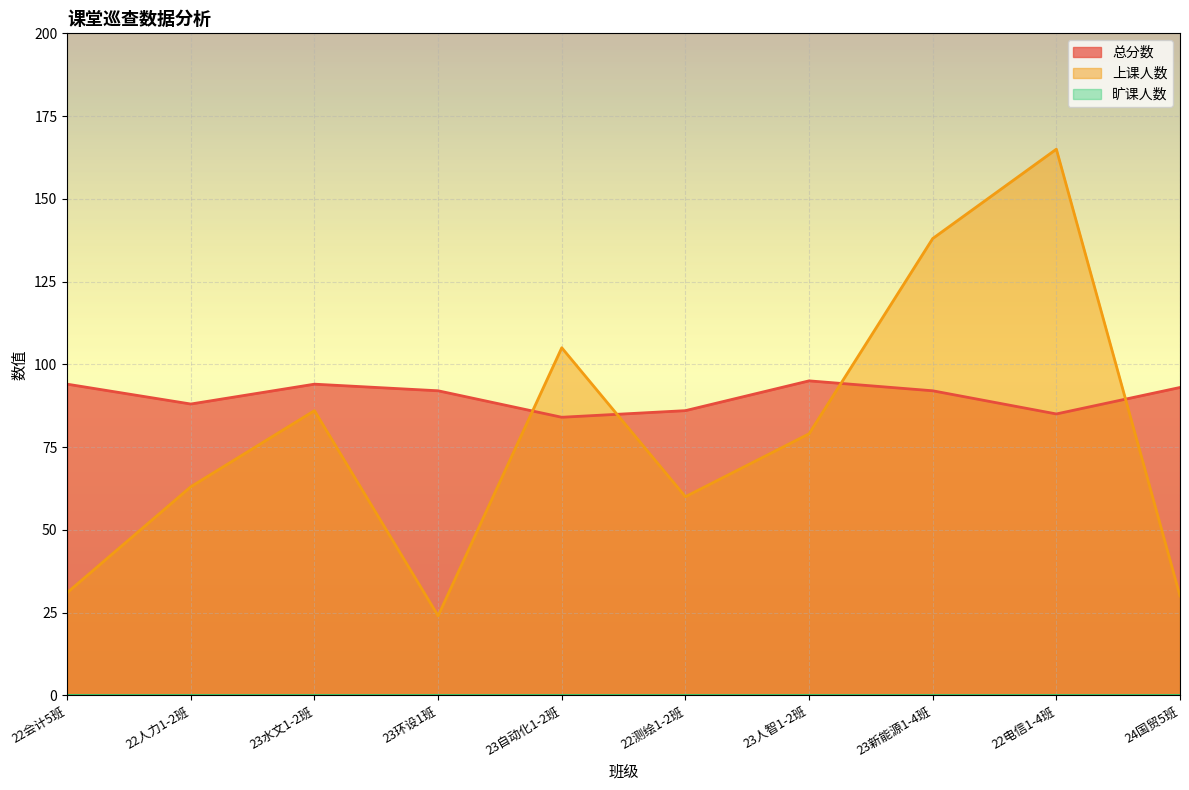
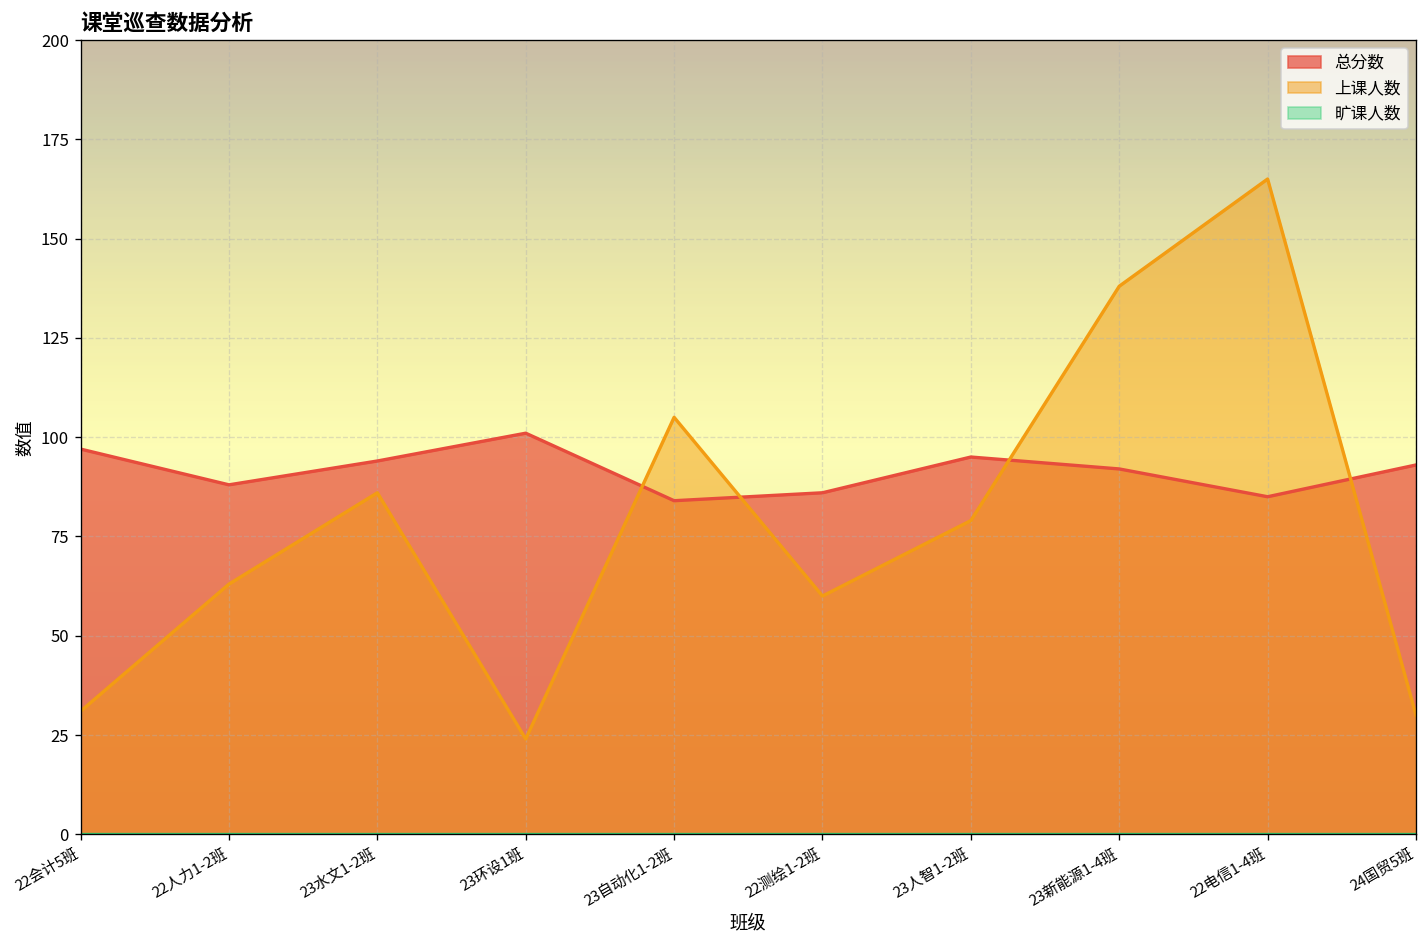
  {
    "总分数": {
-     "22会计5班": 94,
+     "22会计5班": 97,
      "22人力1-2班": 88,
      "23水文1-2班": 94,
-     "23环设1班": 92,
+     "23环设1班": 101,
      "23自动化1-2班": 84,
      "22测绘1-2班": 86,
      "23人智1-2班": 95,
      "23新能源1-4班": 92,
      "22电信1-4班": 85,
      "24国贸5班": 93
    },
    "上课人数": {
      "22会计5班": 31,
      "22人力1-2班": 63,
      "23水文1-2班": 86,
      "23环设1班": 24,
      "23自动化1-2班": 105,
      "22测绘1-2班": 60,
      "23人智1-2班": 79,
      "23新能源1-4班": 138,
      "22电信1-4班": 165,
      "24国贸5班": 30
    },
    "旷课人数": {
      "22会计5班": 0,
      "22人力1-2班": 0,
      "23水文1-2班": 0,
      "23环设1班": 0,
      "23自动化1-2班": 0,
      "22测绘1-2班": 0,
      "23人智1-2班": 0,
      "23新能源1-4班": 0,
      "22电信1-4班": 0,
      "24国贸5班": 0
    }
  }
